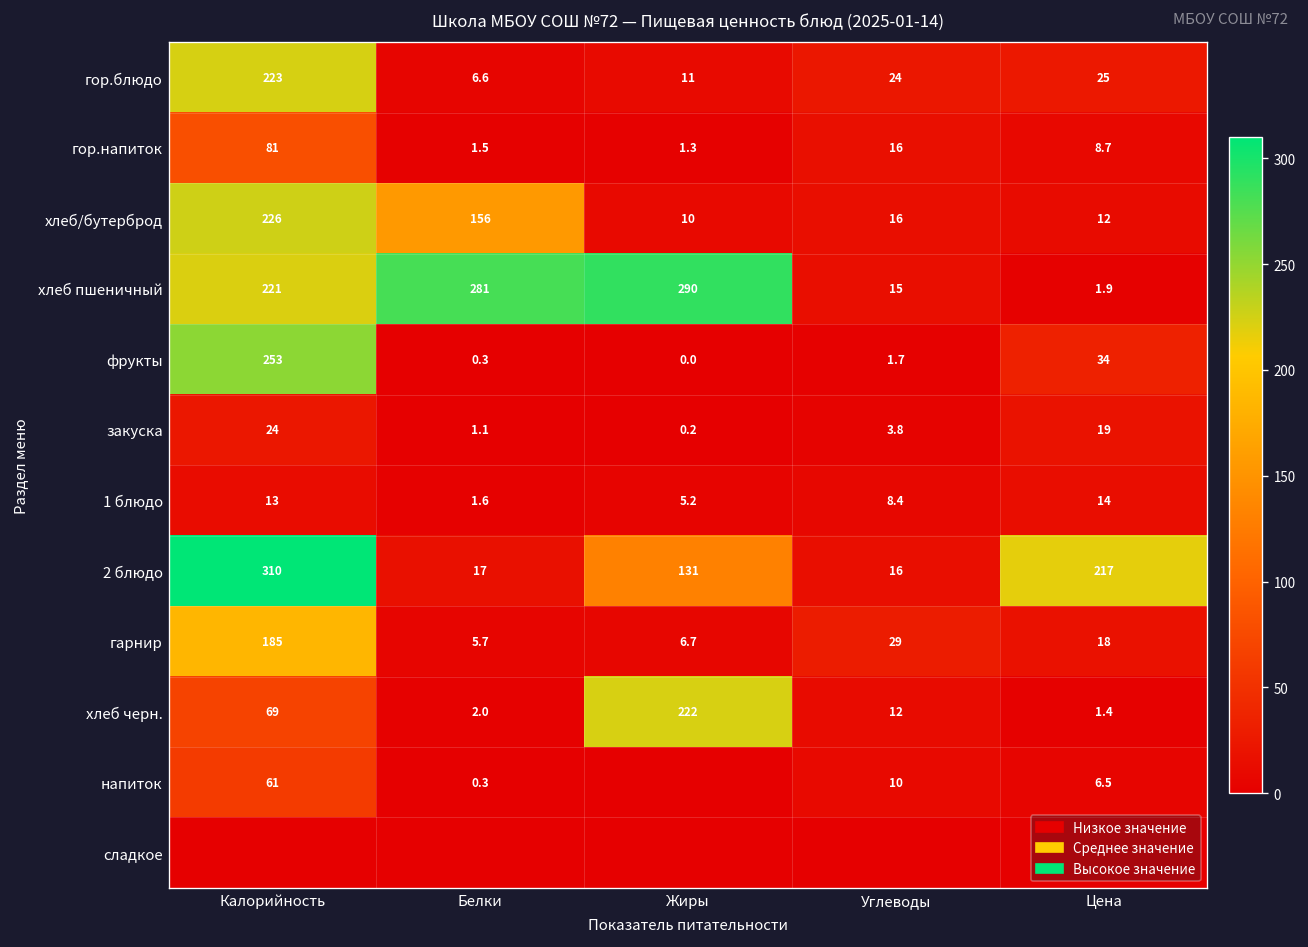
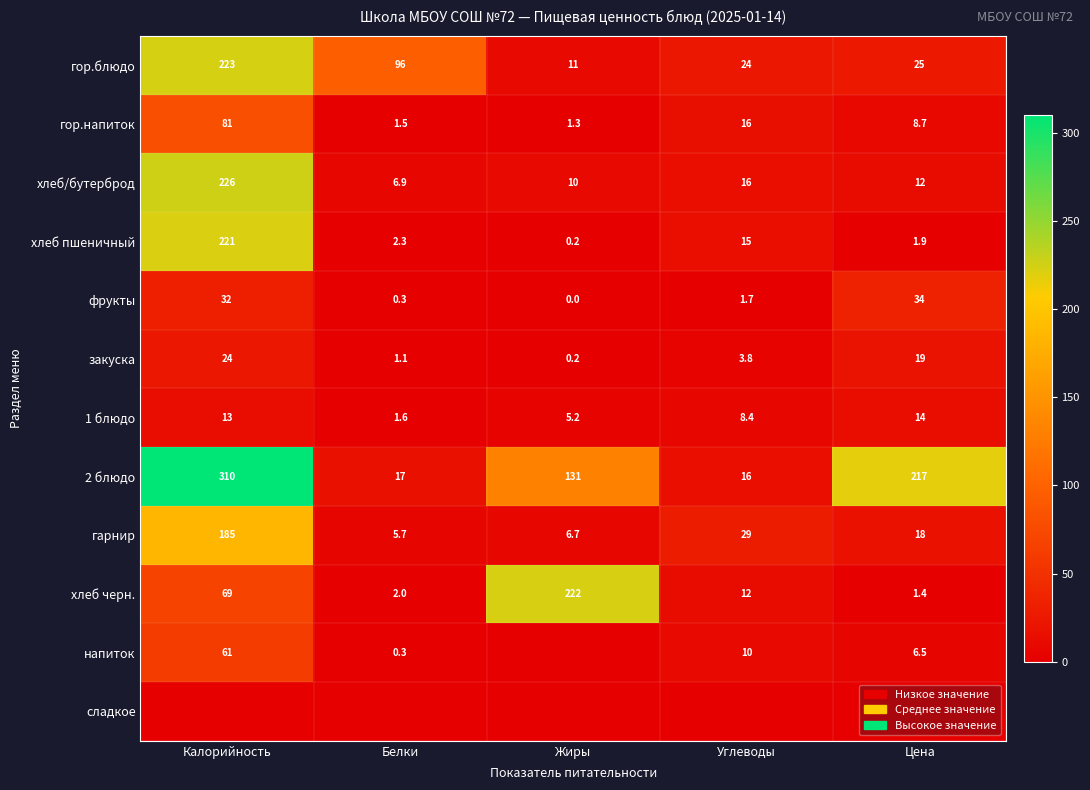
  {
    "гор.блюдо": {
      "Калорийность": 223,
-     "Белки": 6.6,
+     "Белки": 96,
      "Жиры": 11,
      "Углеводы": 24,
      "Цена": 25
    },
    "гор.напиток": {
      "Калорийность": 81,
      "Белки": 1.5,
      "Жиры": 1.3,
      "Углеводы": 16,
      "Цена": 8.7
    },
    "хлеб/бутерброд": {
      "Калорийность": 226,
-     "Белки": 156,
+     "Белки": 6.9,
      "Жиры": 10,
      "Углеводы": 16,
      "Цена": 12
    },
    "хлеб пшеничный": {
      "Калорийность": 221,
-     "Белки": 281,
-     "Жиры": 290,
+     "Белки": 2.3,
+     "Жиры": 0.2,
      "Углеводы": 15,
      "Цена": 1.9
    },
    "фрукты": {
-     "Калорийность": 253,
+     "Калорийность": 32,
      "Белки": 0.3,
      "Жиры": 0.0,
      "Углеводы": 1.7,
      "Цена": 34
    },
    "закуска": {
      "Калорийность": 24,
      "Белки": 1.1,
      "Жиры": 0.2,
      "Углеводы": 3.8,
      "Цена": 19
    },
    "1 блюдо": {
      "Калорийность": 13,
      "Белки": 1.6,
      "Жиры": 5.2,
      "Углеводы": 8.4,
      "Цена": 14
    },
    "2 блюдо": {
      "Калорийность": 310,
      "Белки": 17,
      "Жиры": 131,
      "Углеводы": 16,
      "Цена": 217
    },
    "гарнир": {
      "Калорийность": 185,
      "Белки": 5.7,
      "Жиры": 6.7,
      "Углеводы": 29,
      "Цена": 18
    },
    "хлеб черн.": {
      "Калорийность": 69,
      "Белки": 2.0,
      "Жиры": 222,
      "Углеводы": 12,
      "Цена": 1.4
    },
    "напиток": {
      "Калорийность": 61,
      "Белки": 0.3,
      "Углеводы": 10,
      "Цена": 6.5
    }
  }
